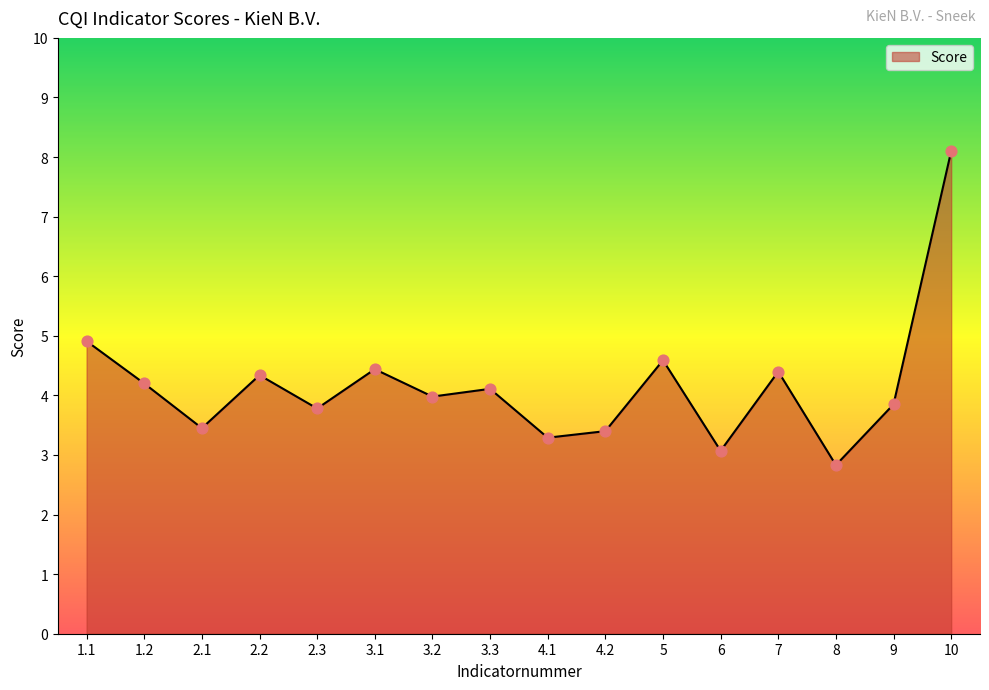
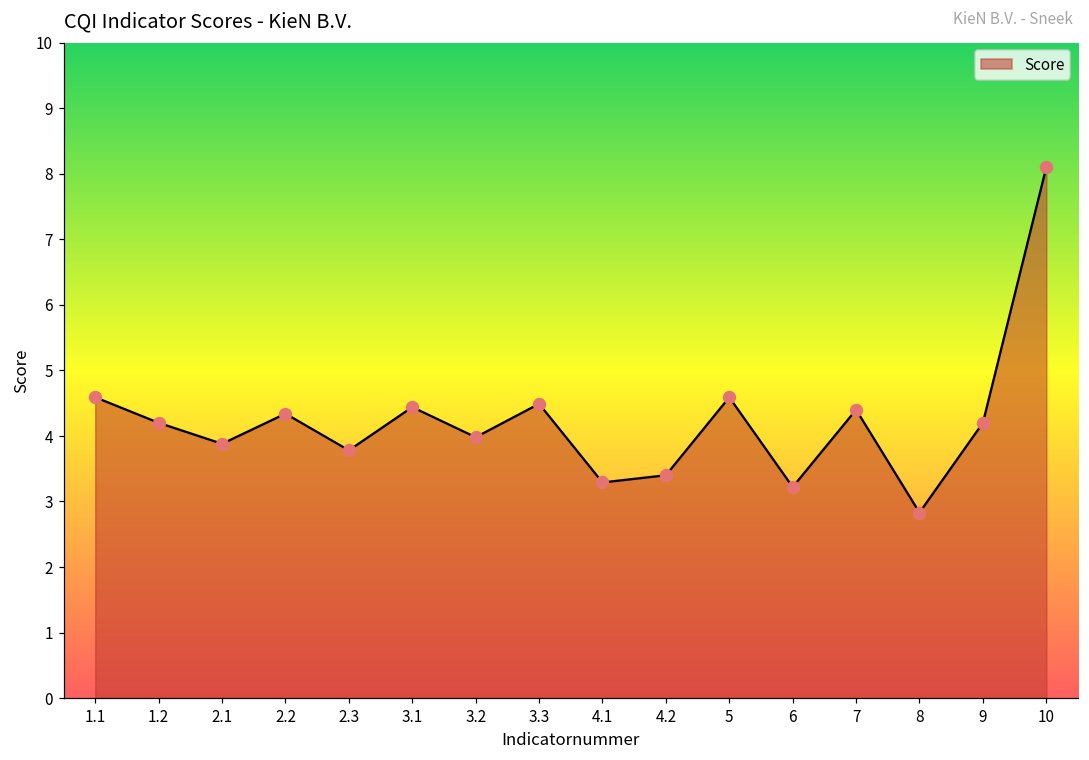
  {
-   "1.1": 4.9,
+   "1.1": 4.6,
    "1.2": 4.2,
-   "2.1": 3.5,
+   "2.1": 3.9,
    "2.2": 4.3,
    "2.3": 3.8,
    "3.1": 4.4,
    "3.2": 4.0,
-   "3.3": 4.1,
+   "3.3": 4.5,
    "4.1": 3.3,
    "4.2": 3.4,
    "5": 4.6,
-   "6": 3.1,
+   "6": 3.2,
    "7": 4.4,
    "8": 2.8,
-   "9": 3.9,
+   "9": 4.2,
    "10": 8.1
  }
